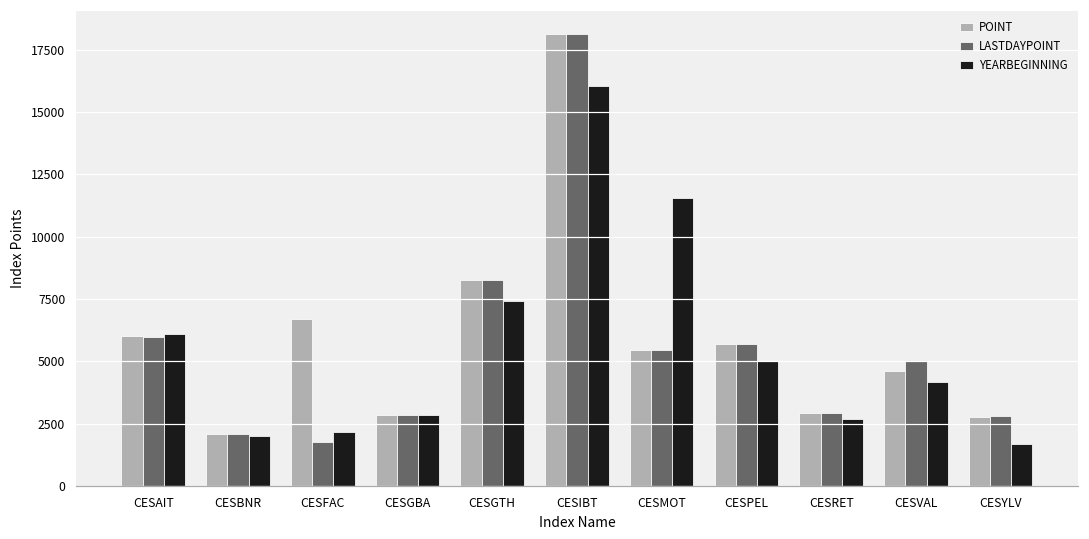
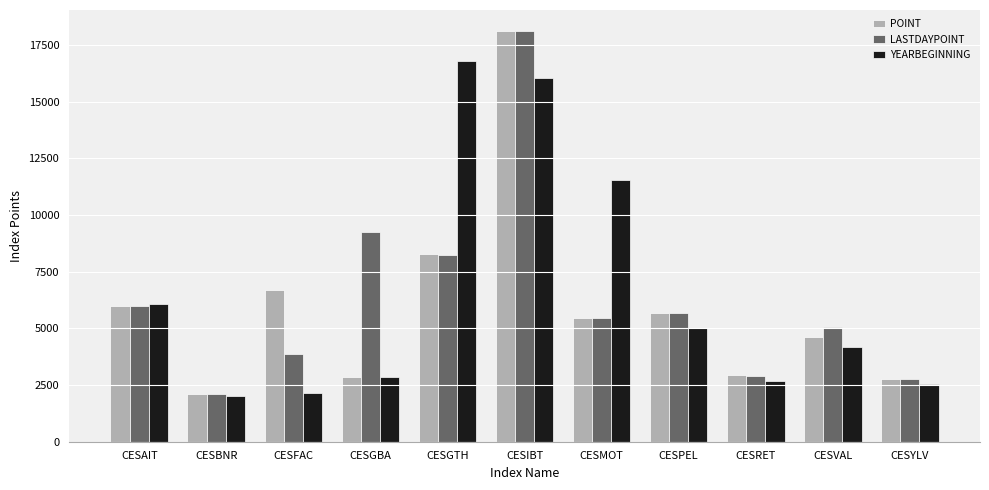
  {
    "POINT": {
      "CESAIT": 6000,
      "CESBNR": 2100,
      "CESFAC": 6700,
      "CESGBA": 2800,
      "CESGTH": 8300,
      "CESIBT": 18100,
      "CESMOT": 5500,
      "CESPEL": 5700,
      "CESRET": 2900,
      "CESVAL": 4600,
      "CESYLV": 2800
    },
    "LASTDAYPOINT": {
      "CESAIT": 6000,
      "CESBNR": 2100,
-     "CESFAC": 1800,
-     "CESGBA": 2800,
+     "CESFAC": 3900,
+     "CESGBA": 9300,
      "CESGTH": 8200,
      "CESIBT": 18100,
      "CESMOT": 5500,
      "CESPEL": 5700,
      "CESRET": 2900,
      "CESVAL": 5100,
      "CESYLV": 2800
    },
    "YEARBEGINNING": {
      "CESAIT": 6100,
      "CESBNR": 2000,
      "CESFAC": 2200,
      "CESGBA": 2900,
-     "CESGTH": 7400,
+     "CESGTH": 16800,
      "CESIBT": 16100,
      "CESMOT": 11500,
      "CESPEL": 5000,
      "CESRET": 2700,
      "CESVAL": 4200,
-     "CESYLV": 1700
+     "CESYLV": 2600
    }
  }
